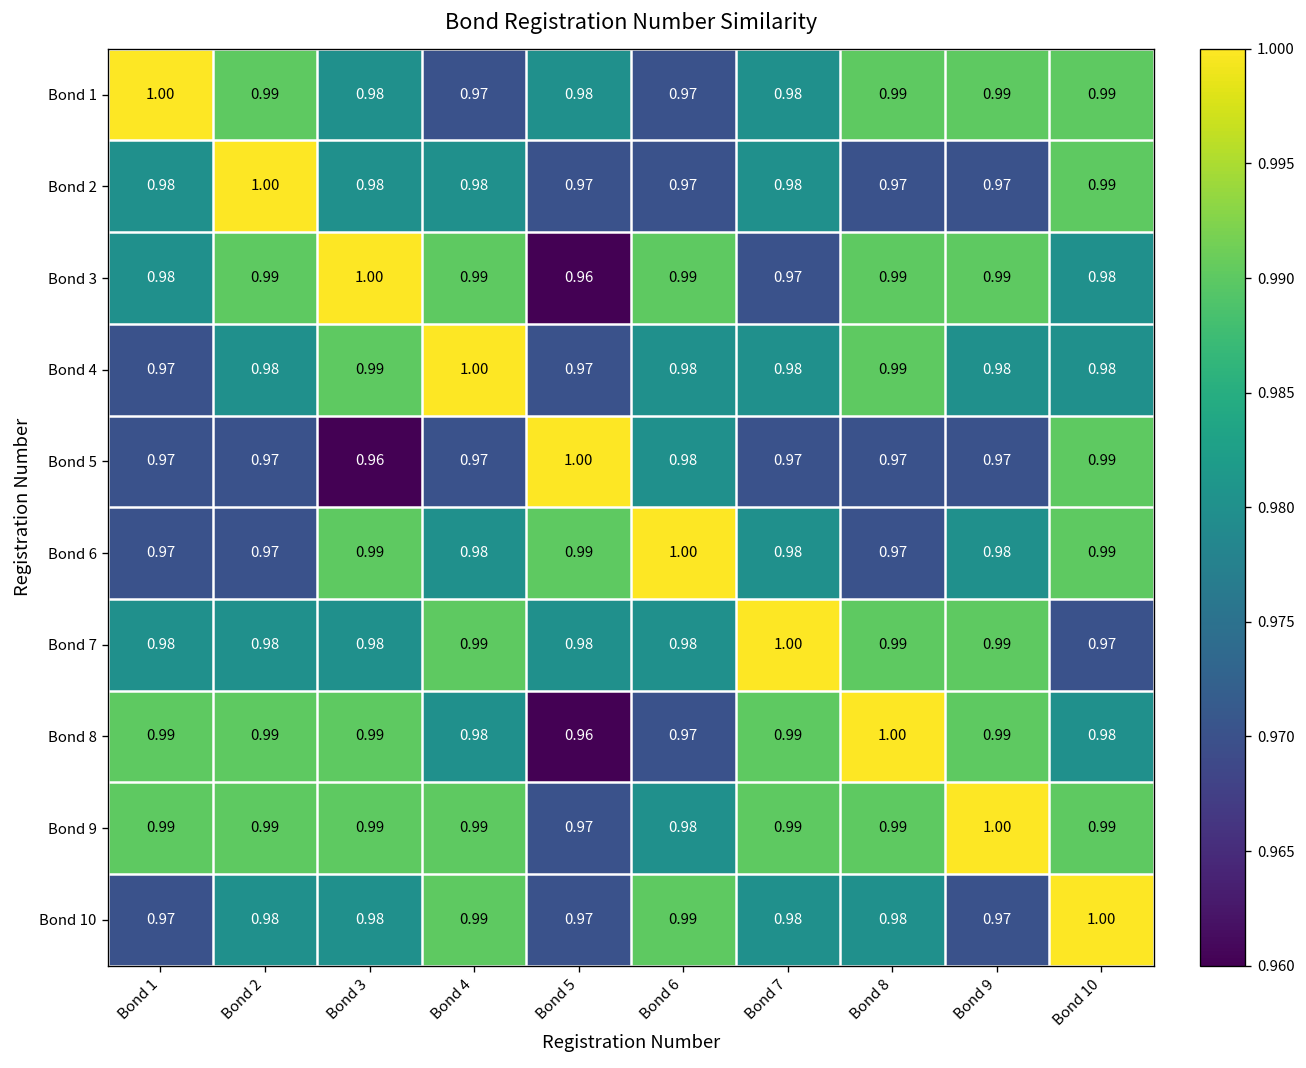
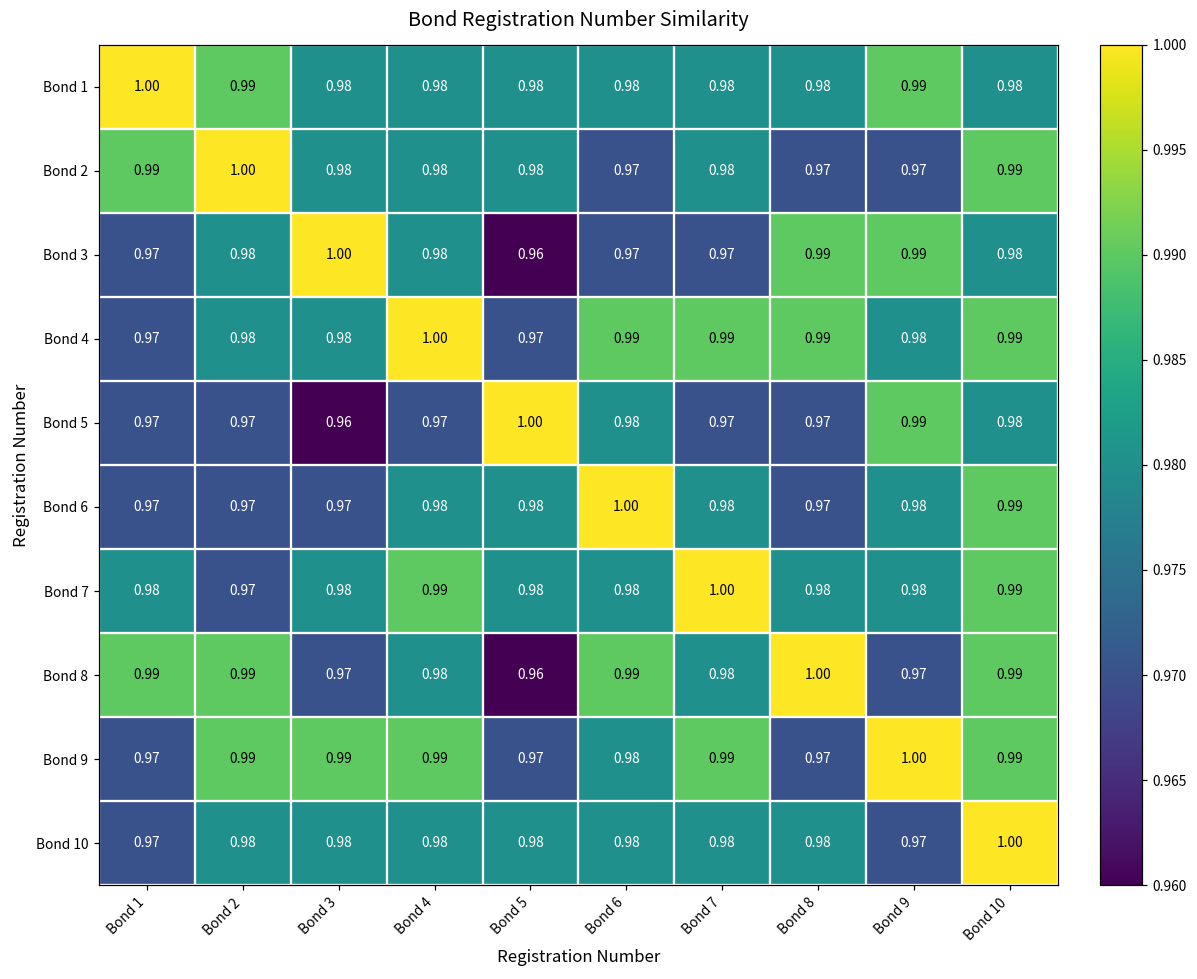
  {
    "Bond 1": {
      "Bond 1": 1.00,
      "Bond 2": 0.99,
      "Bond 3": 0.98,
-     "Bond 4": 0.97,
+     "Bond 4": 0.98,
      "Bond 5": 0.98,
-     "Bond 6": 0.97,
+     "Bond 6": 0.98,
      "Bond 7": 0.98,
-     "Bond 8": 0.99,
+     "Bond 8": 0.98,
      "Bond 9": 0.99,
-     "Bond 10": 0.99
+     "Bond 10": 0.98
    },
    "Bond 2": {
-     "Bond 1": 0.98,
+     "Bond 1": 0.99,
      "Bond 2": 1.00,
      "Bond 3": 0.98,
      "Bond 4": 0.98,
-     "Bond 5": 0.97,
+     "Bond 5": 0.98,
      "Bond 6": 0.97,
      "Bond 7": 0.98,
      "Bond 8": 0.97,
      "Bond 9": 0.97,
      "Bond 10": 0.99
    },
    "Bond 3": {
-     "Bond 1": 0.98,
-     "Bond 2": 0.99,
+     "Bond 1": 0.97,
+     "Bond 2": 0.98,
      "Bond 3": 1.00,
-     "Bond 4": 0.99,
+     "Bond 4": 0.98,
      "Bond 5": 0.96,
-     "Bond 6": 0.99,
+     "Bond 6": 0.97,
      "Bond 7": 0.97,
      "Bond 8": 0.99,
      "Bond 9": 0.99,
      "Bond 10": 0.98
    },
    "Bond 4": {
      "Bond 1": 0.97,
      "Bond 2": 0.98,
-     "Bond 3": 0.99,
+     "Bond 3": 0.98,
      "Bond 4": 1.00,
      "Bond 5": 0.97,
-     "Bond 6": 0.98,
-     "Bond 7": 0.98,
+     "Bond 6": 0.99,
+     "Bond 7": 0.99,
      "Bond 8": 0.99,
      "Bond 9": 0.98,
-     "Bond 10": 0.98
+     "Bond 10": 0.99
    },
    "Bond 5": {
      "Bond 1": 0.97,
      "Bond 2": 0.97,
      "Bond 3": 0.96,
      "Bond 4": 0.97,
      "Bond 5": 1.00,
      "Bond 6": 0.98,
      "Bond 7": 0.97,
      "Bond 8": 0.97,
-     "Bond 9": 0.97,
-     "Bond 10": 0.99
+     "Bond 9": 0.99,
+     "Bond 10": 0.98
    },
    "Bond 6": {
      "Bond 1": 0.97,
      "Bond 2": 0.97,
-     "Bond 3": 0.99,
+     "Bond 3": 0.97,
      "Bond 4": 0.98,
-     "Bond 5": 0.99,
+     "Bond 5": 0.98,
      "Bond 6": 1.00,
      "Bond 7": 0.98,
      "Bond 8": 0.97,
      "Bond 9": 0.98,
      "Bond 10": 0.99
    },
    "Bond 7": {
      "Bond 1": 0.98,
-     "Bond 2": 0.98,
+     "Bond 2": 0.97,
      "Bond 3": 0.98,
      "Bond 4": 0.99,
      "Bond 5": 0.98,
      "Bond 6": 0.98,
      "Bond 7": 1.00,
-     "Bond 8": 0.99,
-     "Bond 9": 0.99,
-     "Bond 10": 0.97
+     "Bond 8": 0.98,
+     "Bond 9": 0.98,
+     "Bond 10": 0.99
    },
    "Bond 8": {
      "Bond 1": 0.99,
      "Bond 2": 0.99,
-     "Bond 3": 0.99,
+     "Bond 3": 0.97,
      "Bond 4": 0.98,
      "Bond 5": 0.96,
-     "Bond 6": 0.97,
-     "Bond 7": 0.99,
+     "Bond 6": 0.99,
+     "Bond 7": 0.98,
      "Bond 8": 1.00,
-     "Bond 9": 0.99,
-     "Bond 10": 0.98
+     "Bond 9": 0.97,
+     "Bond 10": 0.99
    },
    "Bond 9": {
-     "Bond 1": 0.99,
+     "Bond 1": 0.97,
      "Bond 2": 0.99,
      "Bond 3": 0.99,
      "Bond 4": 0.99,
      "Bond 5": 0.97,
      "Bond 6": 0.98,
      "Bond 7": 0.99,
-     "Bond 8": 0.99,
+     "Bond 8": 0.97,
      "Bond 9": 1.00,
      "Bond 10": 0.99
    },
    "Bond 10": {
      "Bond 1": 0.97,
      "Bond 2": 0.98,
      "Bond 3": 0.98,
-     "Bond 4": 0.99,
-     "Bond 5": 0.97,
-     "Bond 6": 0.99,
+     "Bond 4": 0.98,
+     "Bond 5": 0.98,
+     "Bond 6": 0.98,
      "Bond 7": 0.98,
      "Bond 8": 0.98,
      "Bond 9": 0.97,
      "Bond 10": 1.00
    }
  }
